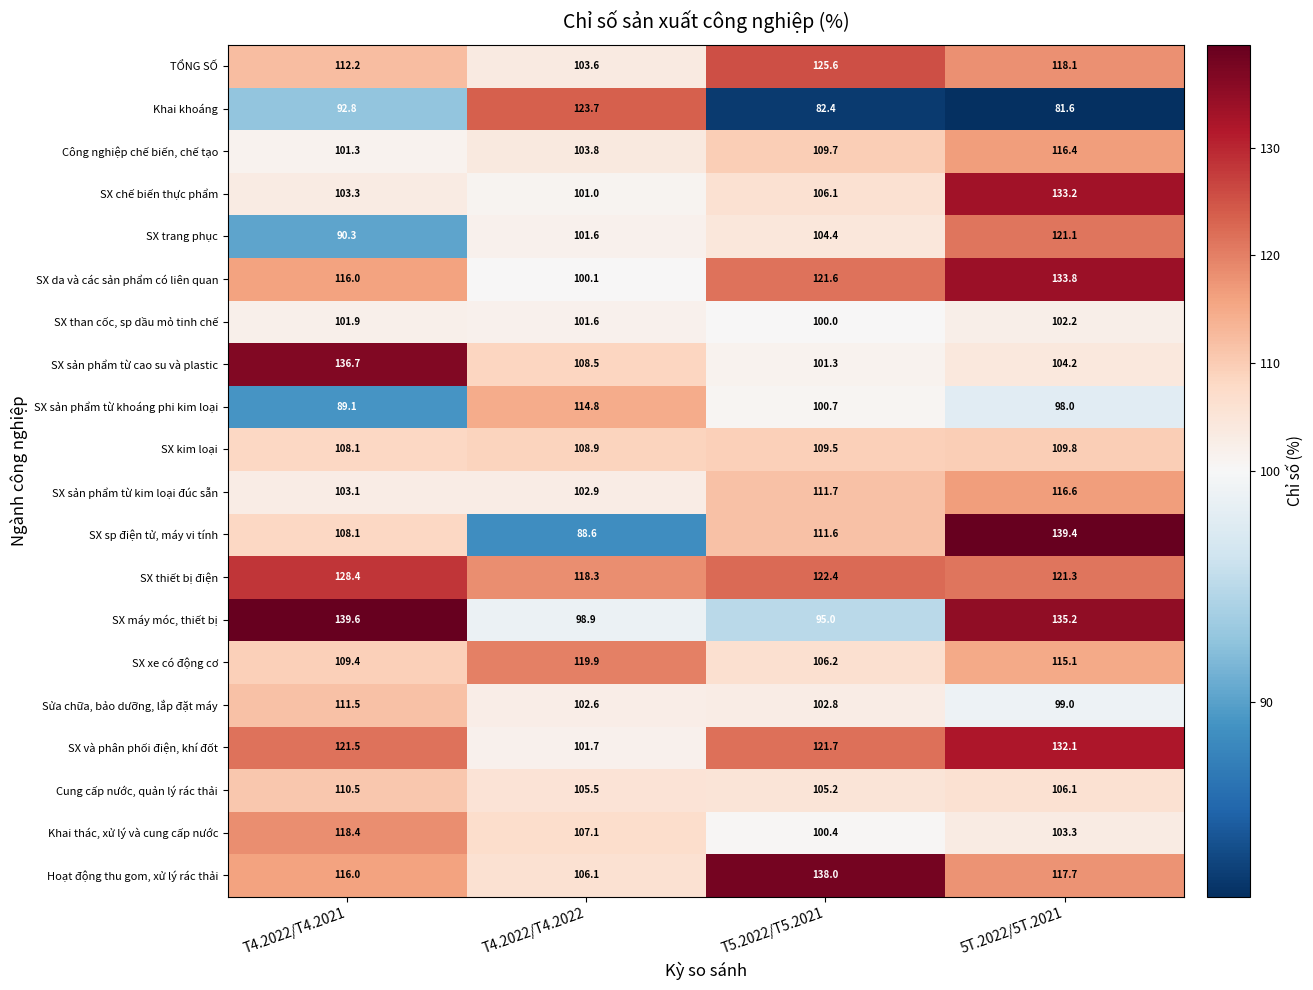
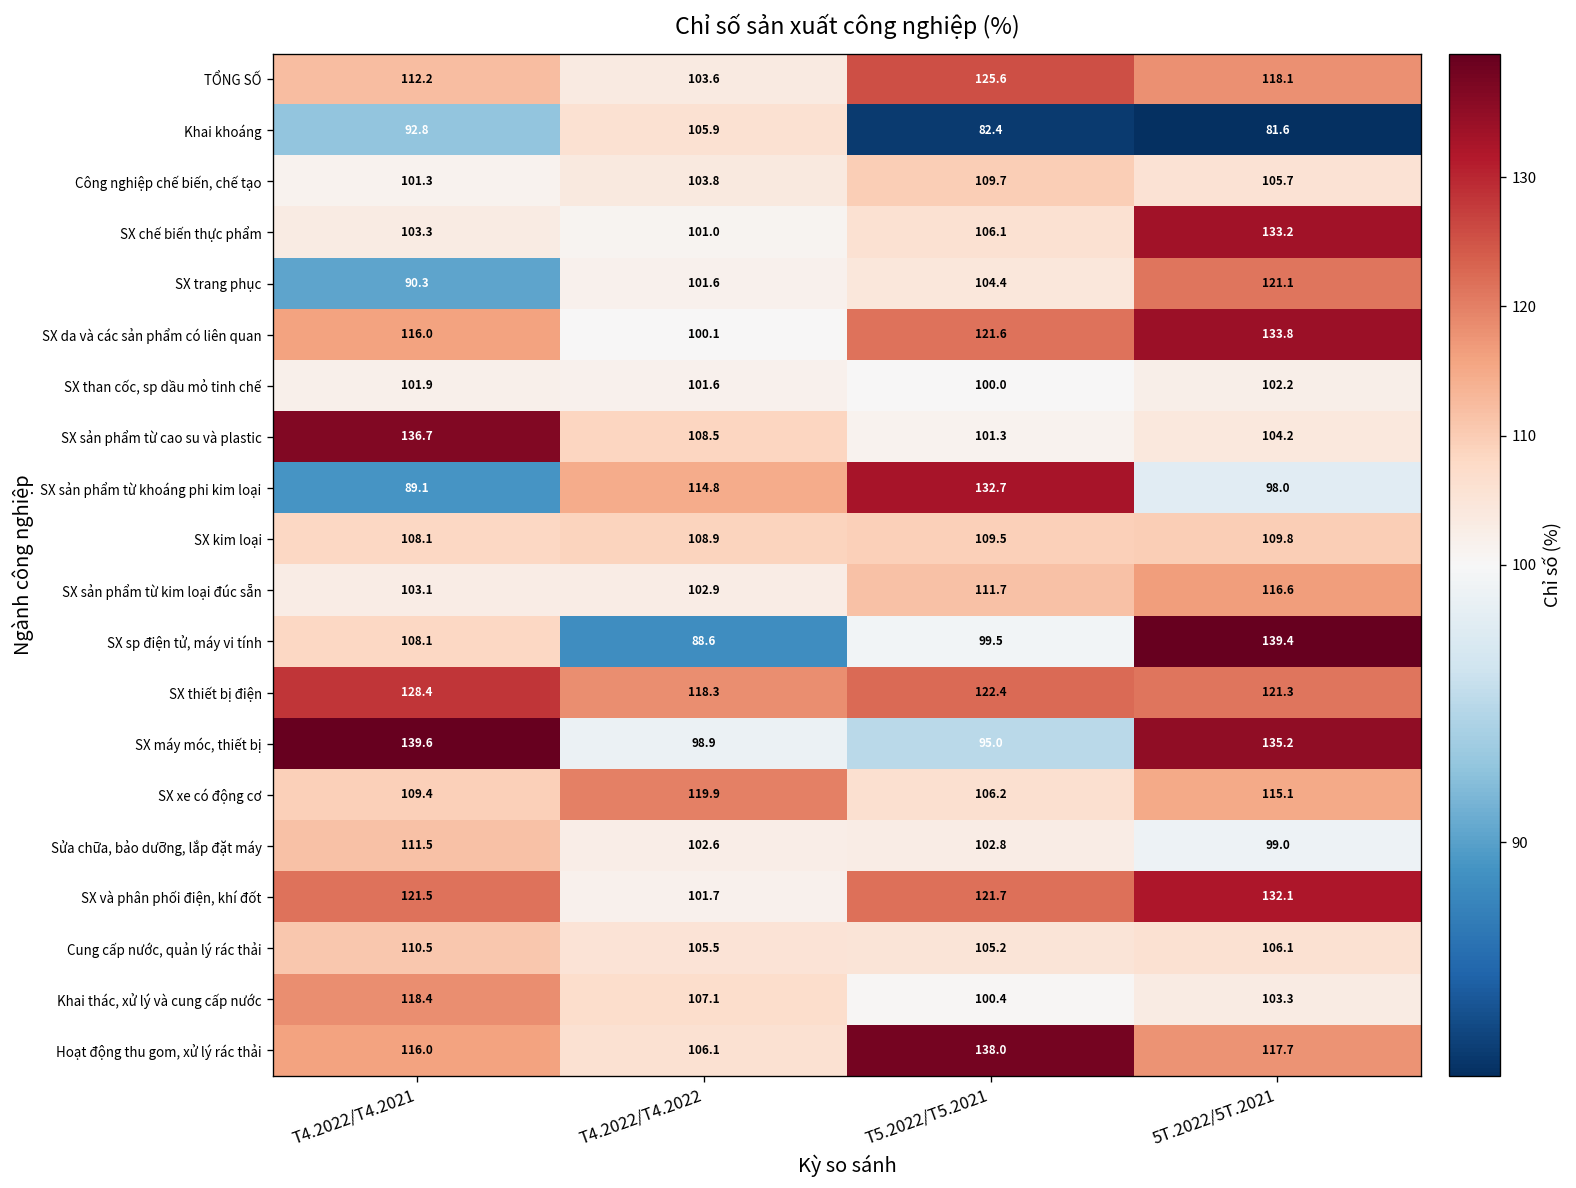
  {
    "TỔNG SỐ": {
      "T4.2022/T4.2021": 112.2,
      "T4.2022/T4.2022": 103.6,
      "T5.2022/T5.2021": 125.6,
      "5T.2022/5T.2021": 118.1
    },
    "Khai khoáng": {
      "T4.2022/T4.2021": 92.8,
-     "T4.2022/T4.2022": 123.7,
+     "T4.2022/T4.2022": 105.9,
      "T5.2022/T5.2021": 82.4,
      "5T.2022/5T.2021": 81.6
    },
    "Công nghiệp chế biến, chế tạo": {
      "T4.2022/T4.2021": 101.3,
      "T4.2022/T4.2022": 103.8,
      "T5.2022/T5.2021": 109.7,
-     "5T.2022/5T.2021": 116.4
+     "5T.2022/5T.2021": 105.7
    },
    "SX chế biến thực phẩm": {
      "T4.2022/T4.2021": 103.3,
      "T4.2022/T4.2022": 101.0,
      "T5.2022/T5.2021": 106.1,
      "5T.2022/5T.2021": 133.2
    },
    "SX trang phục": {
      "T4.2022/T4.2021": 90.3,
      "T4.2022/T4.2022": 101.6,
      "T5.2022/T5.2021": 104.4,
      "5T.2022/5T.2021": 121.1
    },
    "SX da và các sản phẩm có liên quan": {
      "T4.2022/T4.2021": 116.0,
      "T4.2022/T4.2022": 100.1,
      "T5.2022/T5.2021": 121.6,
      "5T.2022/5T.2021": 133.8
    },
    "SX than cốc, sp dầu mỏ tinh chế": {
      "T4.2022/T4.2021": 101.9,
      "T4.2022/T4.2022": 101.6,
      "T5.2022/T5.2021": 100.0,
      "5T.2022/5T.2021": 102.2
    },
    "SX sản phẩm từ cao su và plastic": {
      "T4.2022/T4.2021": 136.7,
      "T4.2022/T4.2022": 108.5,
      "T5.2022/T5.2021": 101.3,
      "5T.2022/5T.2021": 104.2
    },
    "SX sản phẩm từ khoáng phi kim loại": {
      "T4.2022/T4.2021": 89.1,
      "T4.2022/T4.2022": 114.8,
-     "T5.2022/T5.2021": 100.7,
+     "T5.2022/T5.2021": 132.7,
      "5T.2022/5T.2021": 98.0
    },
    "SX kim loại": {
      "T4.2022/T4.2021": 108.1,
      "T4.2022/T4.2022": 108.9,
      "T5.2022/T5.2021": 109.5,
      "5T.2022/5T.2021": 109.8
    },
    "SX sản phẩm từ kim loại đúc sẵn": {
      "T4.2022/T4.2021": 103.1,
      "T4.2022/T4.2022": 102.9,
      "T5.2022/T5.2021": 111.7,
      "5T.2022/5T.2021": 116.6
    },
    "SX sp điện tử, máy vi tính": {
      "T4.2022/T4.2021": 108.1,
      "T4.2022/T4.2022": 88.6,
-     "T5.2022/T5.2021": 111.6,
+     "T5.2022/T5.2021": 99.5,
      "5T.2022/5T.2021": 139.4
    },
    "SX thiết bị điện": {
      "T4.2022/T4.2021": 128.4,
      "T4.2022/T4.2022": 118.3,
      "T5.2022/T5.2021": 122.4,
      "5T.2022/5T.2021": 121.3
    },
    "SX máy móc, thiết bị": {
      "T4.2022/T4.2021": 139.6,
      "T4.2022/T4.2022": 98.9,
      "T5.2022/T5.2021": 95.0,
      "5T.2022/5T.2021": 135.2
    },
    "SX xe có động cơ": {
      "T4.2022/T4.2021": 109.4,
      "T4.2022/T4.2022": 119.9,
      "T5.2022/T5.2021": 106.2,
      "5T.2022/5T.2021": 115.1
    },
    "Sửa chữa, bảo dưỡng, lắp đặt máy": {
      "T4.2022/T4.2021": 111.5,
      "T4.2022/T4.2022": 102.6,
      "T5.2022/T5.2021": 102.8,
      "5T.2022/5T.2021": 99.0
    },
    "SX và phân phối điện, khí đốt": {
      "T4.2022/T4.2021": 121.5,
      "T4.2022/T4.2022": 101.7,
      "T5.2022/T5.2021": 121.7,
      "5T.2022/5T.2021": 132.1
    },
    "Cung cấp nước, quản lý rác thải": {
      "T4.2022/T4.2021": 110.5,
      "T4.2022/T4.2022": 105.5,
      "T5.2022/T5.2021": 105.2,
      "5T.2022/5T.2021": 106.1
    },
    "Khai thác, xử lý và cung cấp nước": {
      "T4.2022/T4.2021": 118.4,
      "T4.2022/T4.2022": 107.1,
      "T5.2022/T5.2021": 100.4,
      "5T.2022/5T.2021": 103.3
    },
    "Hoạt động thu gom, xử lý rác thải": {
      "T4.2022/T4.2021": 116.0,
      "T4.2022/T4.2022": 106.1,
      "T5.2022/T5.2021": 138.0,
      "5T.2022/5T.2021": 117.7
    }
  }
